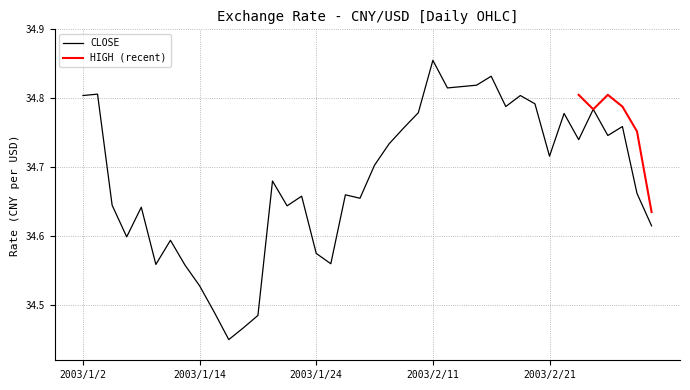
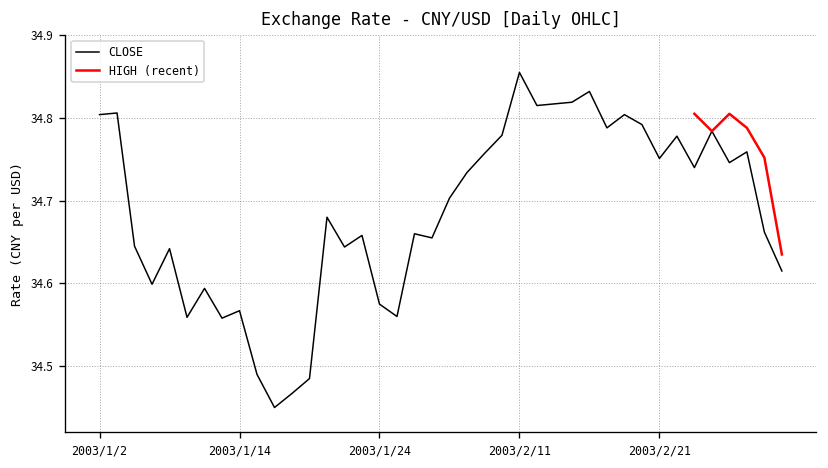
  {
    "CLOSE": {
      "2003/1/2": 34.80,
-     "2003/1/14": 34.53,
+     "2003/1/14": 34.57,
      "2003/1/24": 34.58,
      "2003/2/11": 34.86,
-     "2003/2/21": 34.72
+     "2003/2/21": 34.75
    }
  }
